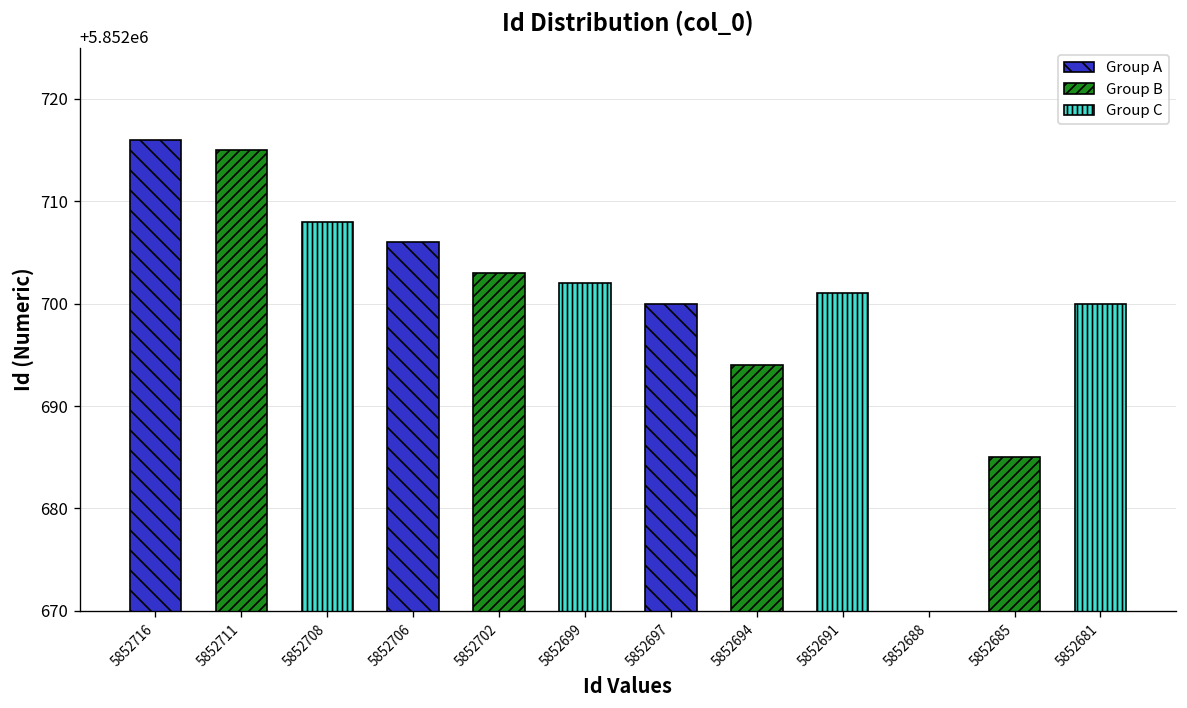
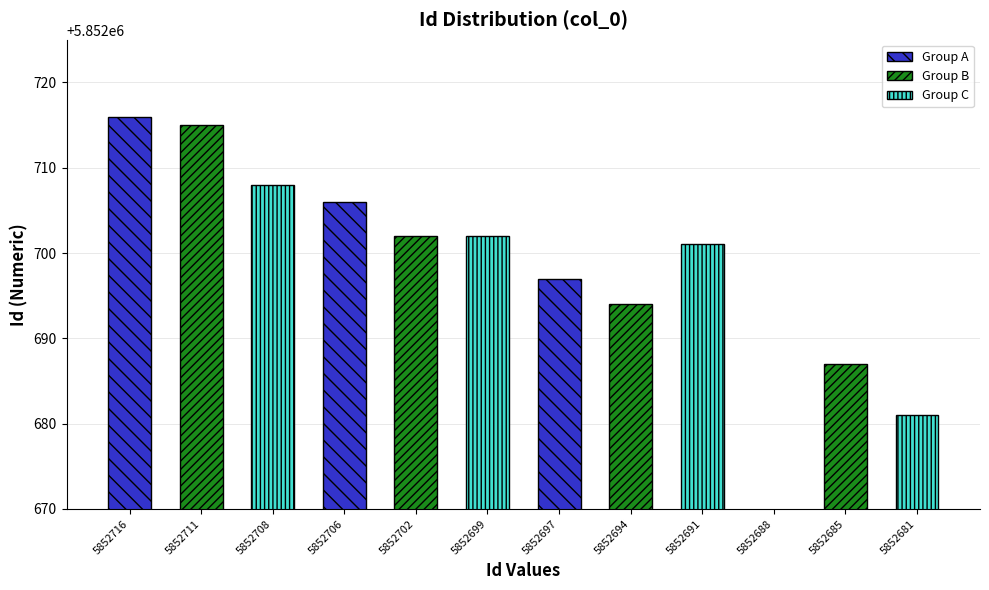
  {
    "5852716": 5852716,
    "5852711": 5852715,
    "5852708": 5852708,
    "5852706": 5852706,
-   "5852702": 5852703,
+   "5852702": 5852702,
    "5852699": 5852702,
-   "5852697": 5852700,
+   "5852697": 5852697,
    "5852694": 5852694,
    "5852691": 5852701,
-   "5852685": 5852685,
-   "5852681": 5852700
+   "5852685": 5852687,
+   "5852681": 5852681
  }
